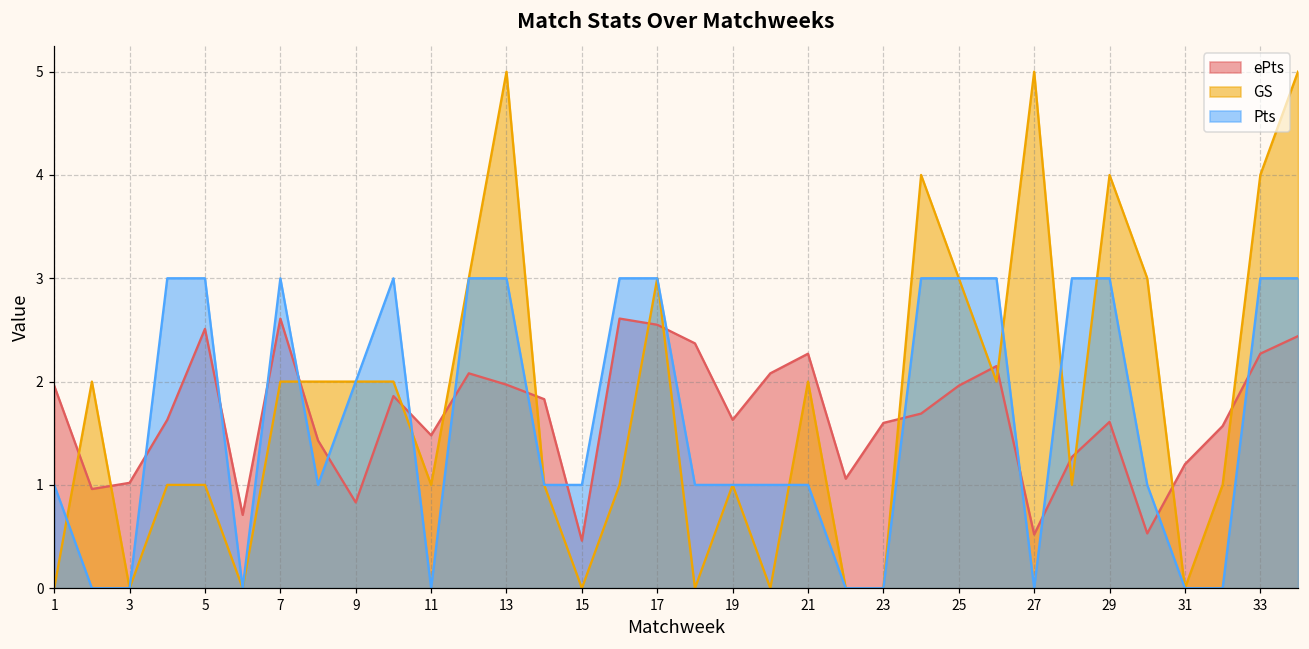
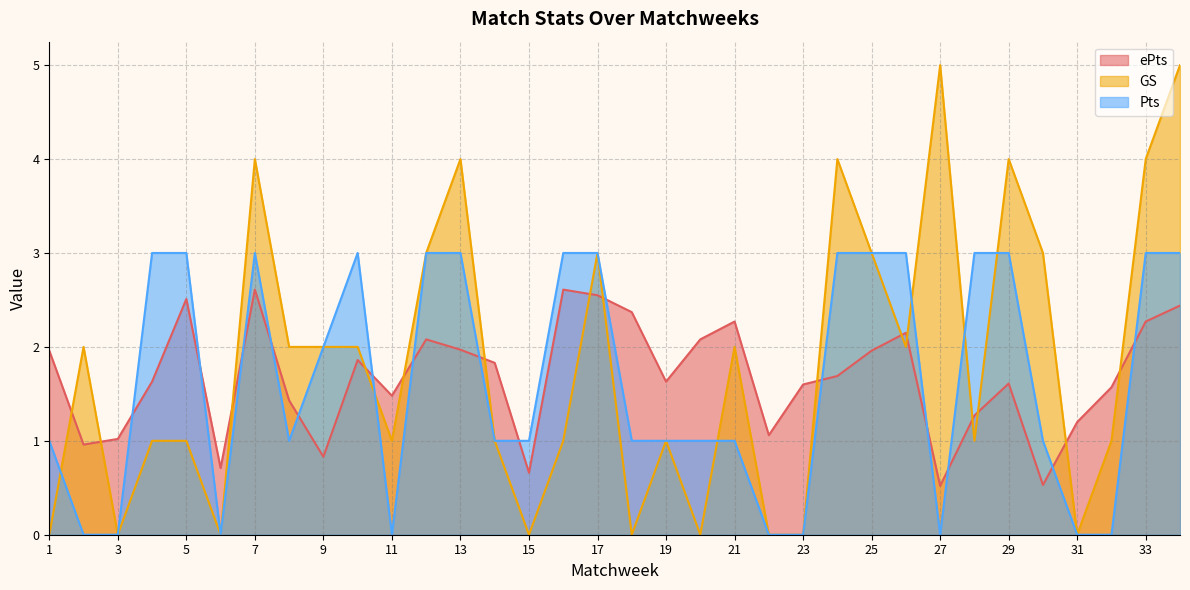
  {
    "ePts": {
      "1": 2.0,
      "3": 1.0,
      "5": 2.5,
      "7": 2.6,
      "9": 0.8,
      "11": 1.5,
      "13": 2.0,
-     "15": 0.5,
+     "15": 0.7,
      "17": 2.6,
      "19": 1.6,
      "21": 2.3,
      "23": 1.6,
      "25": 2.0,
      "27": 0.5,
      "29": 1.6,
      "31": 1.2,
      "33": 2.3
    },
    "GS": {
      "1": 0,
      "5": 1,
-     "7": 2,
+     "7": 4,
      "11": 1,
-     "13": 5,
+     "13": 4,
      "15": 0,
      "21": 2,
      "27": 5,
      "29": 4,
      "33": 4
    },
    "Pts": {
      "1": 1.0,
      "5": 3.0,
      "7": 3.0,
      "11": 0.0,
      "13": 3.0,
      "15": 1.0,
      "21": 1.0,
      "27": 0.0,
      "29": 3.0,
      "33": 3.0
    }
  }
